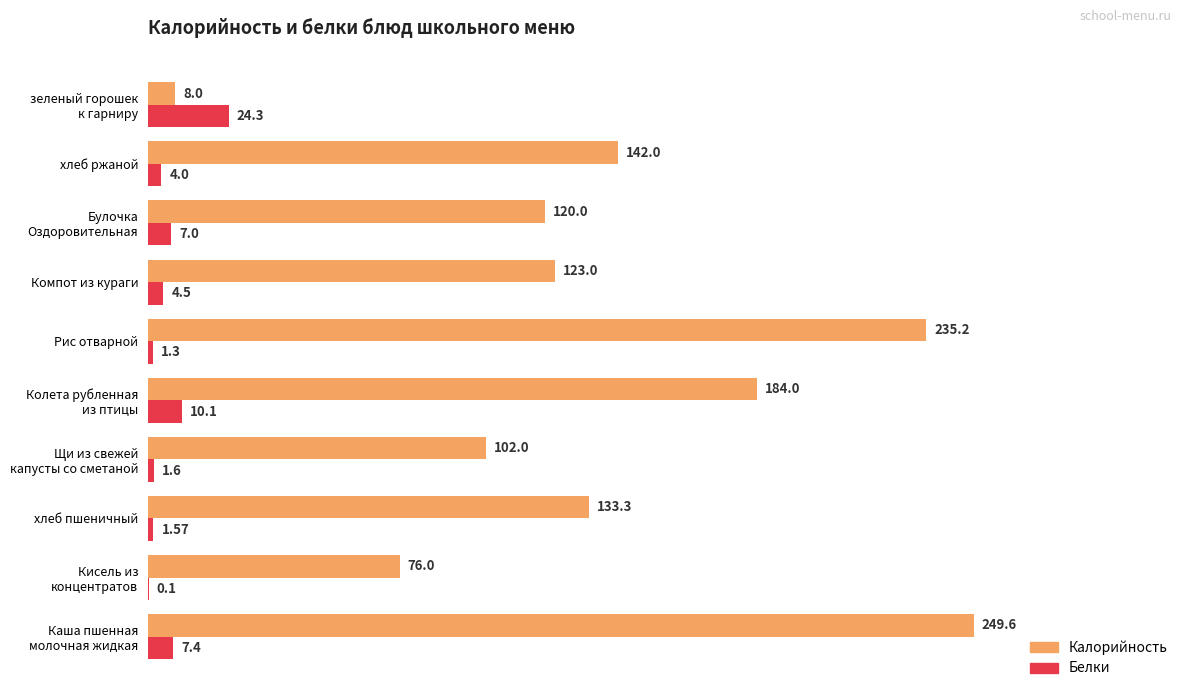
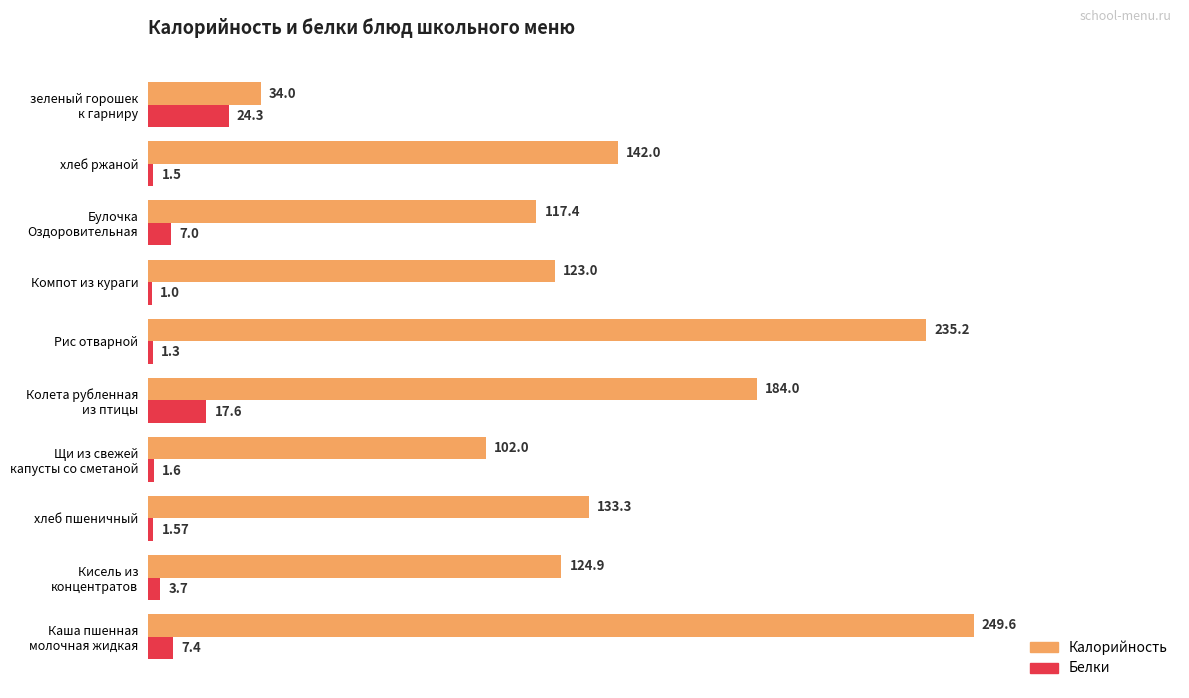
  {
    "Калорийность": {
-     "зеленый горошек к гарниру": 8.0,
+     "зеленый горошек к гарниру": 34.0,
      "хлеб ржаной": 142.0,
-     "Булочка Оздоровительная": 120.0,
+     "Булочка Оздоровительная": 117.4,
      "Компот из кураги": 123.0,
      "Рис отварной": 235.2,
      "Колета рубленная из птицы": 184.0,
      "Щи из свежей капусты со сметаной": 102.0,
      "хлеб пшеничный": 133.3,
-     "Кисель из концентратов": 76.0,
+     "Кисель из концентратов": 124.9,
      "Каша пшенная молочная жидкая": 249.6
    },
    "Белки": {
      "зеленый горошек к гарниру": 24.3,
-     "хлеб ржаной": 4.0,
+     "хлеб ржаной": 1.5,
      "Булочка Оздоровительная": 7.0,
-     "Компот из кураги": 4.5,
+     "Компот из кураги": 1.0,
      "Рис отварной": 1.3,
-     "Колета рубленная из птицы": 10.1,
+     "Колета рубленная из птицы": 17.6,
      "Щи из свежей капусты со сметаной": 1.6,
      "хлеб пшеничный": 1.57,
-     "Кисель из концентратов": 0.1,
+     "Кисель из концентратов": 3.7,
      "Каша пшенная молочная жидкая": 7.4
    }
  }
